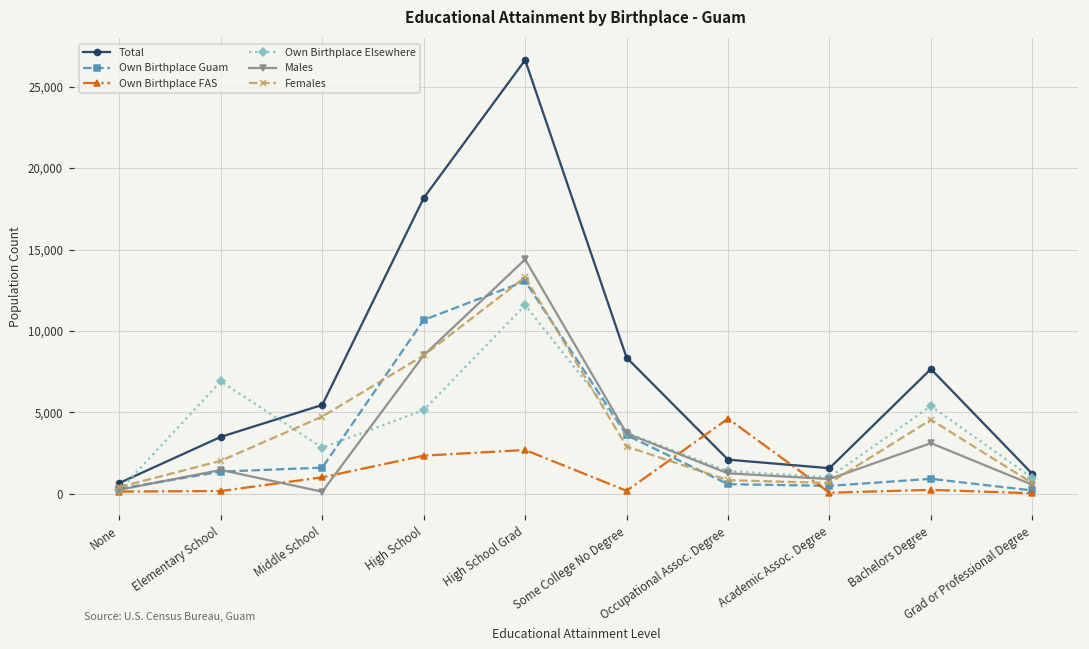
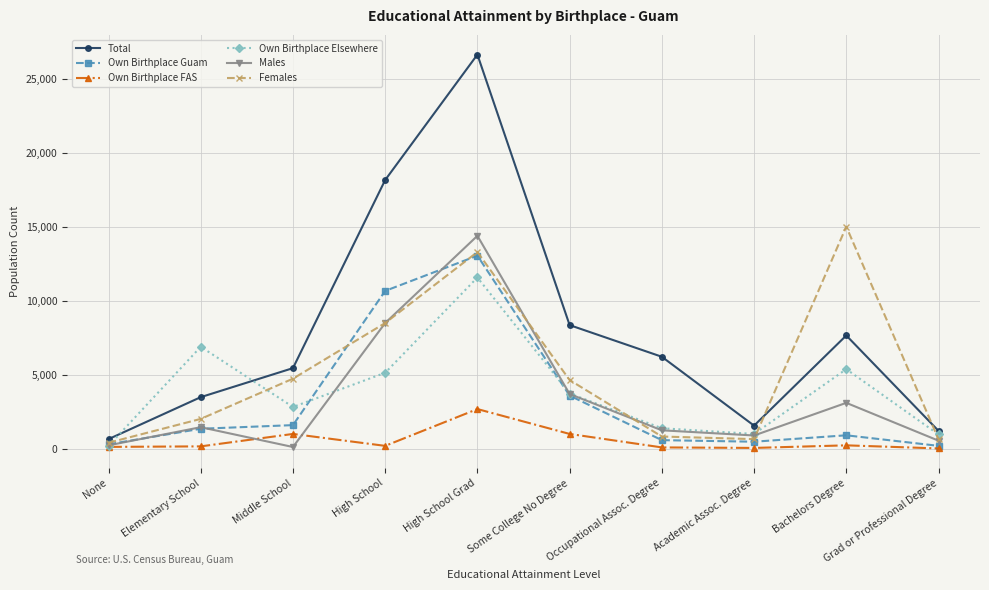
  {
    "Total": {
      "None": "700",
      "Elementary School": "3,500",
      "Middle School": "5,500",
      "High School": "18,200",
      "High School Grad": "26,600",
      "Some College No Degree": "8,400",
-     "Occupational Assoc. Degree": "2,100",
+     "Occupational Assoc. Degree": "6,200",
      "Academic Assoc. Degree": "1,600",
      "Bachelors Degree": "7,700",
      "Grad or Professional Degree": "1,200"
    },
    "Own Birthplace Guam": {
      "Middle School": "1,600",
      "High School": "10,700",
      "High School Grad": "13,100",
      "Occupational Assoc. Degree": "600",
      "Academic Assoc. Degree": "500",
      "Bachelors Degree": "900"
    },
    "Own Birthplace FAS": {
      "Elementary School": "200",
      "Middle School": "1,000",
-     "High School": "2,300",
+     "High School": "200",
      "High School Grad": "2,700",
-     "Some College No Degree": "200",
-     "Occupational Assoc. Degree": "4,600",
+     "Some College No Degree": "1,000",
+     "Occupational Assoc. Degree": "100",
      "Academic Assoc. Degree": "100",
      "Bachelors Degree": "200"
    },
    "Own Birthplace Elsewhere": {
      "Elementary School": "6,900",
      "Middle School": "2,800",
      "High School": "5,100",
      "High School Grad": "11,600",
      "Bachelors Degree": "5,400",
      "Grad or Professional Degree": "1,000"
    },
    "Males": {
      "Middle School": "100",
      "High School Grad": "14,400",
      "Bachelors Degree": "3,100"
    },
    "Females": {
      "Elementary School": "2,000",
      "Middle School": "4,700",
      "High School Grad": "13,300",
-     "Some College No Degree": "2,900",
+     "Some College No Degree": "4,700",
      "Occupational Assoc. Degree": "800",
      "Academic Assoc. Degree": "700",
-     "Bachelors Degree": "4,600"
+     "Bachelors Degree": "15,000"
    }
  }
